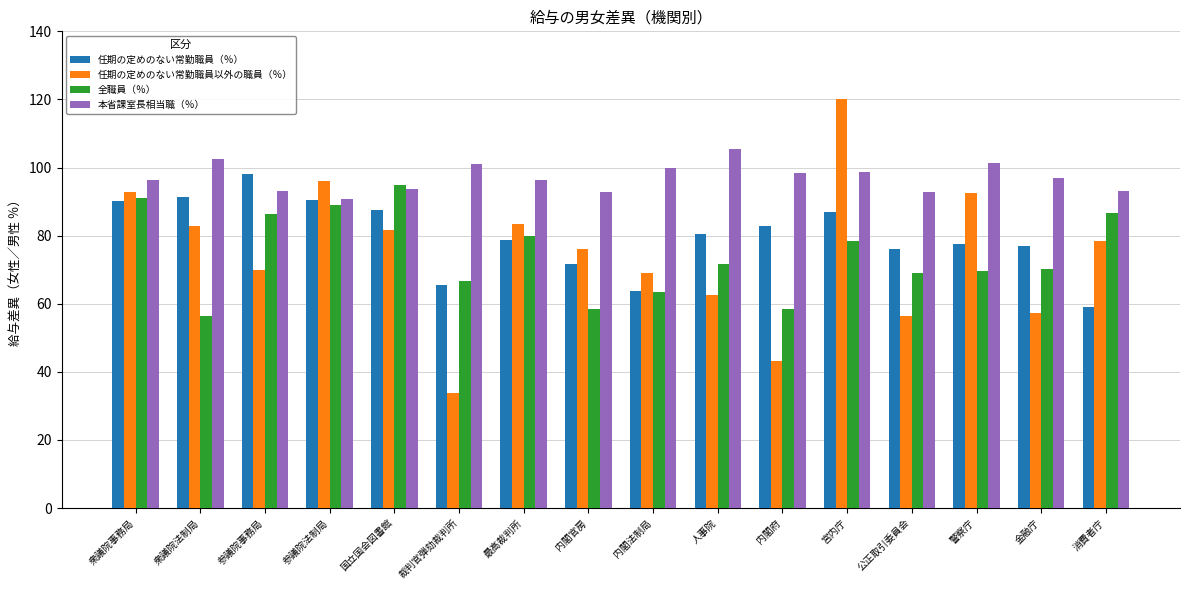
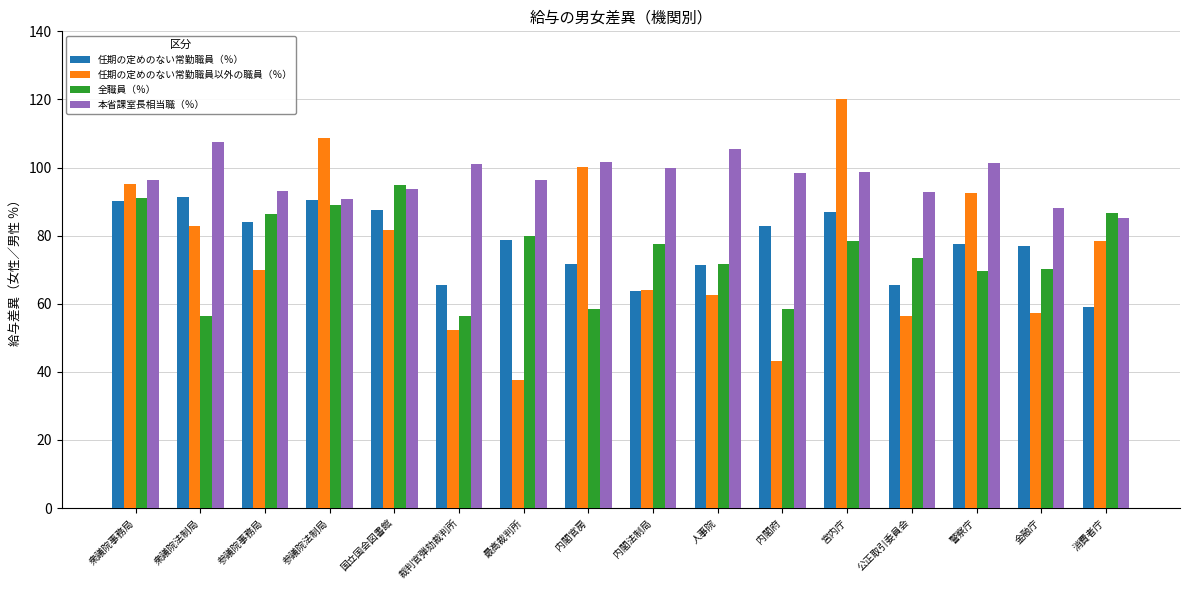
  {
    "任期の定めのない常勤職員（％）": {
      "衆議院事務局": 90,
      "衆議院法制局": 91,
-     "参議院事務局": 98,
+     "参議院事務局": 84,
      "参議院法制局": 91,
      "国立国会図書館": 88,
      "裁判官弾劾裁判所": 65,
      "最高裁判所": 79,
      "内閣官房": 72,
      "内閣法制局": 64,
-     "人事院": 81,
+     "人事院": 71,
      "内閣府": 83,
      "宮内庁": 87,
-     "公正取引委員会": 76,
+     "公正取引委員会": 66,
      "警察庁": 78,
      "金融庁": 77,
      "消費者庁": 59
    },
    "任期の定めのない常勤職員以外の職員（％）": {
-     "衆議院事務局": 93,
+     "衆議院事務局": 95,
      "衆議院法制局": 83,
      "参議院事務局": 70,
-     "参議院法制局": 96,
+     "参議院法制局": 109,
      "国立国会図書館": 82,
-     "裁判官弾劾裁判所": 34,
-     "最高裁判所": 83,
-     "内閣官房": 76,
-     "内閣法制局": 69,
+     "裁判官弾劾裁判所": 52,
+     "最高裁判所": 38,
+     "内閣官房": 100,
+     "内閣法制局": 64,
      "人事院": 63,
      "内閣府": 43,
      "宮内庁": 120,
      "公正取引委員会": 56,
      "警察庁": 93,
      "金融庁": 57,
      "消費者庁": 78
    },
    "全職員（％）": {
      "衆議院事務局": 91,
      "衆議院法制局": 57,
      "参議院事務局": 86,
      "参議院法制局": 89,
      "国立国会図書館": 95,
-     "裁判官弾劾裁判所": 67,
+     "裁判官弾劾裁判所": 56,
      "最高裁判所": 80,
      "内閣官房": 59,
-     "内閣法制局": 63,
+     "内閣法制局": 78,
      "人事院": 72,
      "内閣府": 59,
      "宮内庁": 79,
-     "公正取引委員会": 69,
+     "公正取引委員会": 73,
      "警察庁": 70,
      "金融庁": 70,
      "消費者庁": 87
    },
    "本省課室長相当職（％）": {
      "衆議院事務局": 96,
-     "衆議院法制局": 103,
+     "衆議院法制局": 108,
      "参議院事務局": 93,
      "参議院法制局": 91,
      "国立国会図書館": 94,
      "裁判官弾劾裁判所": 101,
      "最高裁判所": 96,
-     "内閣官房": 93,
+     "内閣官房": 102,
      "内閣法制局": 100,
      "人事院": 105,
      "内閣府": 99,
      "宮内庁": 99,
      "公正取引委員会": 93,
      "警察庁": 101,
-     "金融庁": 97,
-     "消費者庁": 93
+     "金融庁": 88,
+     "消費者庁": 85
    }
  }
